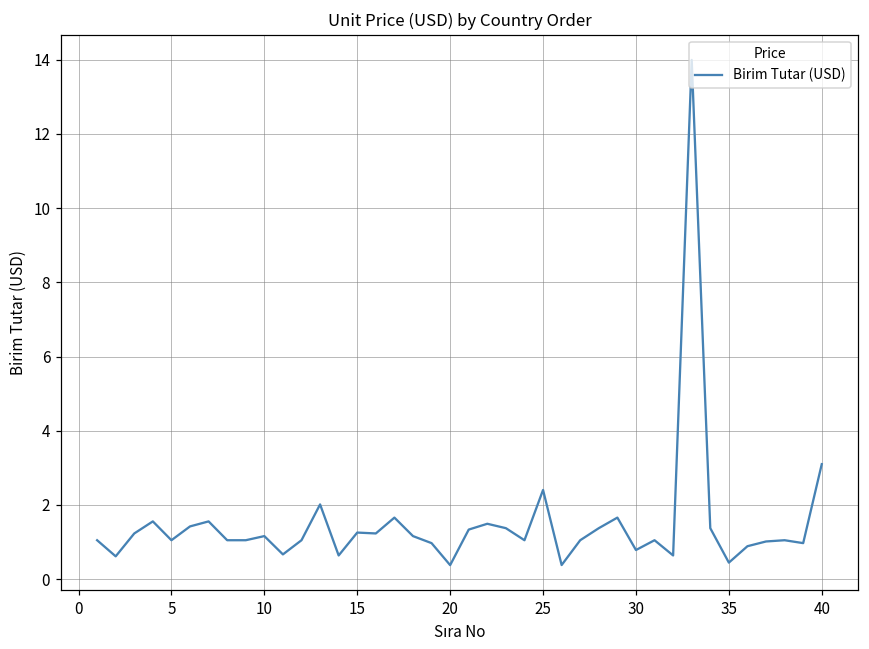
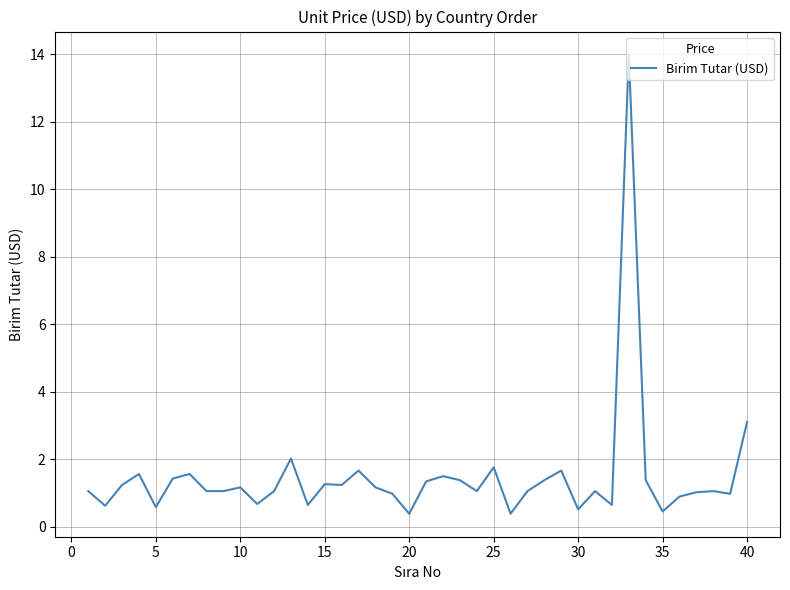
  {
-   "5": 1.1,
+   "5": 0.6,
    "10": 1.2,
    "15": 1.3,
    "20": 0.4,
-   "25": 2.4,
-   "30": 0.8,
+   "25": 1.8,
+   "30": 0.5,
    "35": 0.4,
    "40": 3.1
  }
